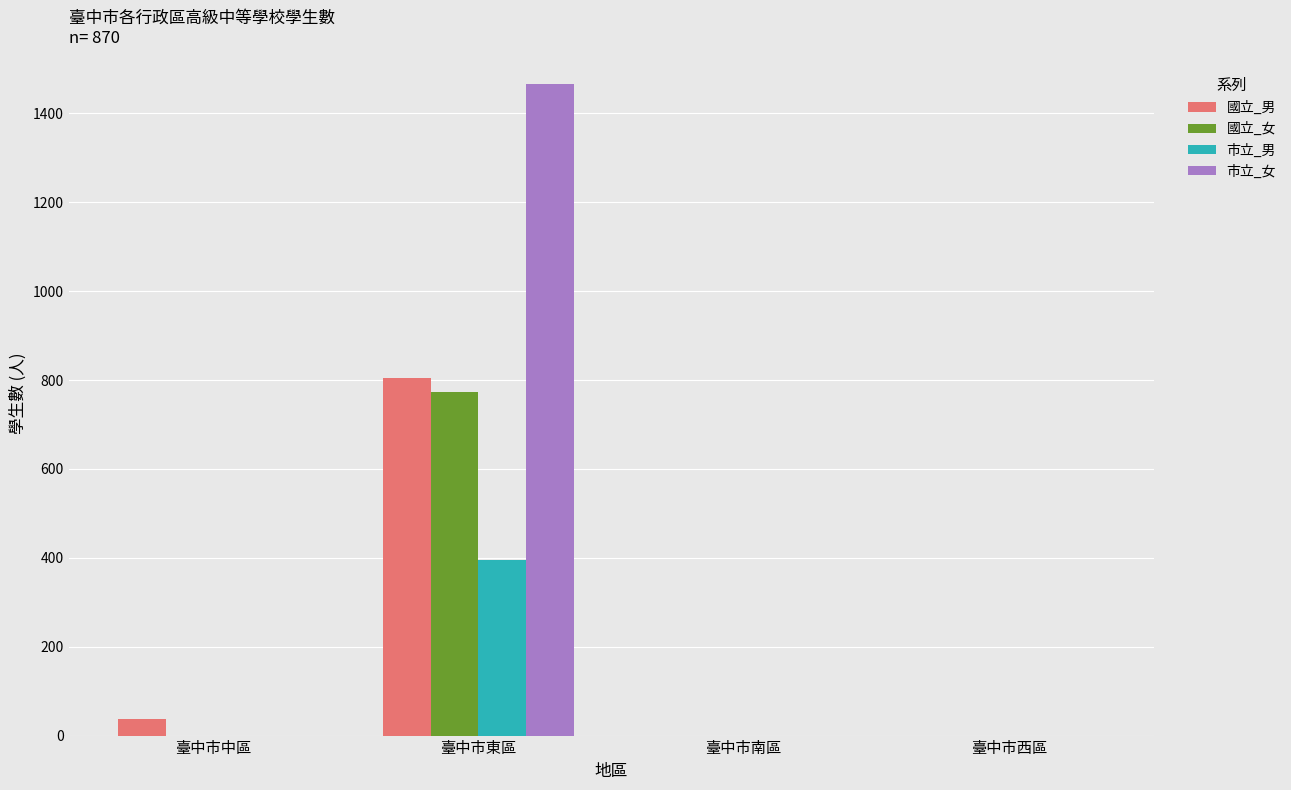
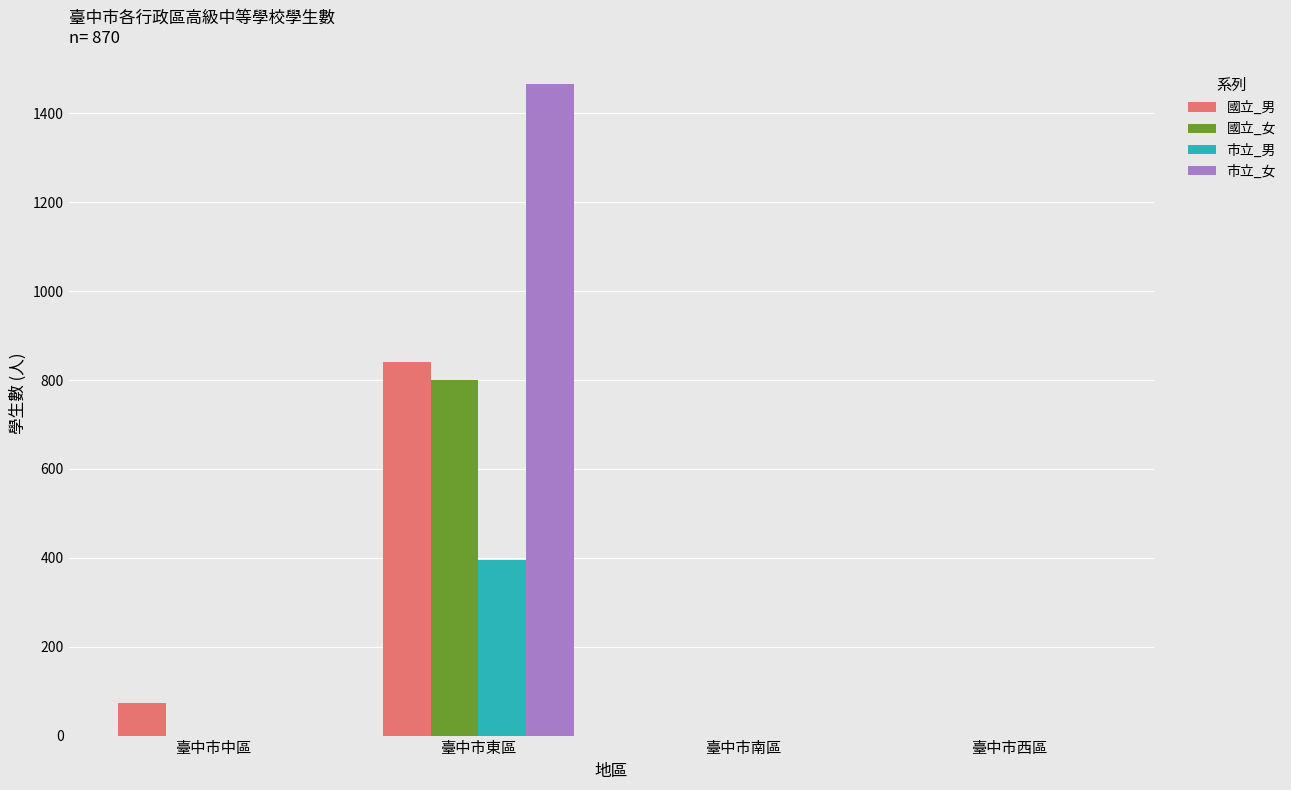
  {
    "國立_男": {
-     "臺中市中區": 40,
-     "臺中市東區": 810,
+     "臺中市中區": 70,
+     "臺中市東區": 840,
      "臺中市南區": 0,
      "臺中市西區": 0
    },
    "國立_女": {
      "臺中市中區": 0,
-     "臺中市東區": 770,
+     "臺中市東區": 800,
      "臺中市南區": 0,
      "臺中市西區": 0
    },
    "市立_男": {
      "臺中市中區": 0,
      "臺中市東區": 390,
      "臺中市南區": 0,
      "臺中市西區": 0
    },
    "市立_女": {
      "臺中市中區": 0,
      "臺中市東區": 1470,
      "臺中市南區": 0,
      "臺中市西區": 0
    }
  }
